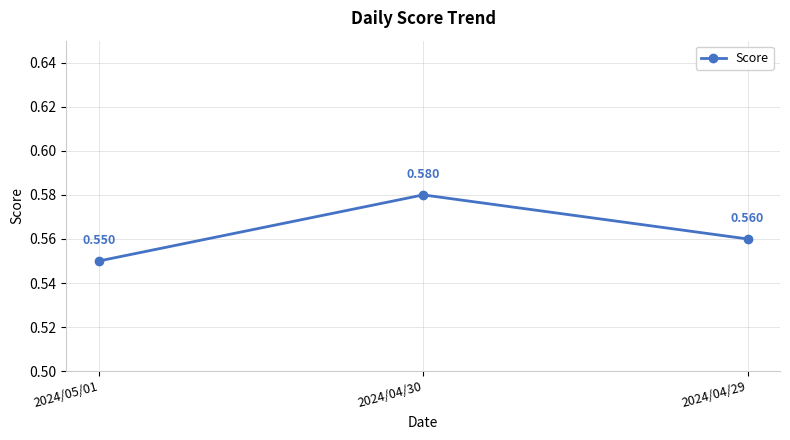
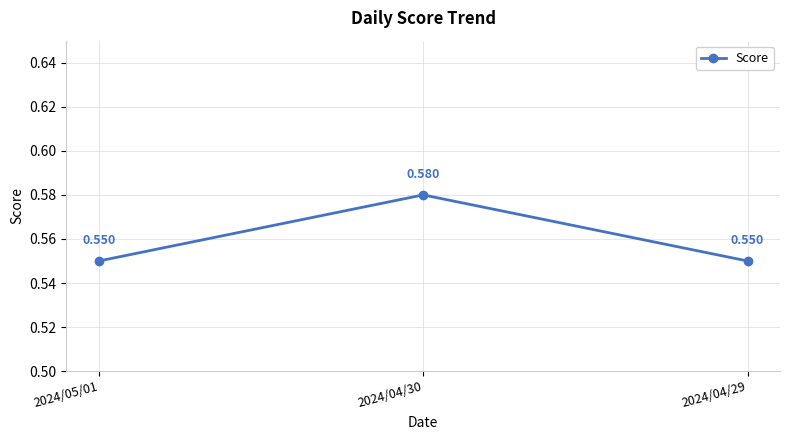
  {
    "2024/05/01": 0.550,
    "2024/04/30": 0.580,
-   "2024/04/29": 0.560
+   "2024/04/29": 0.550
  }
